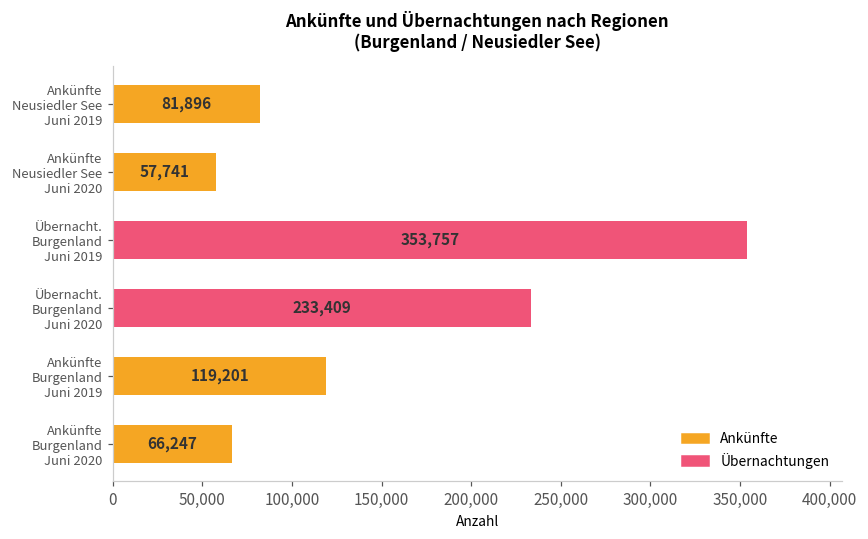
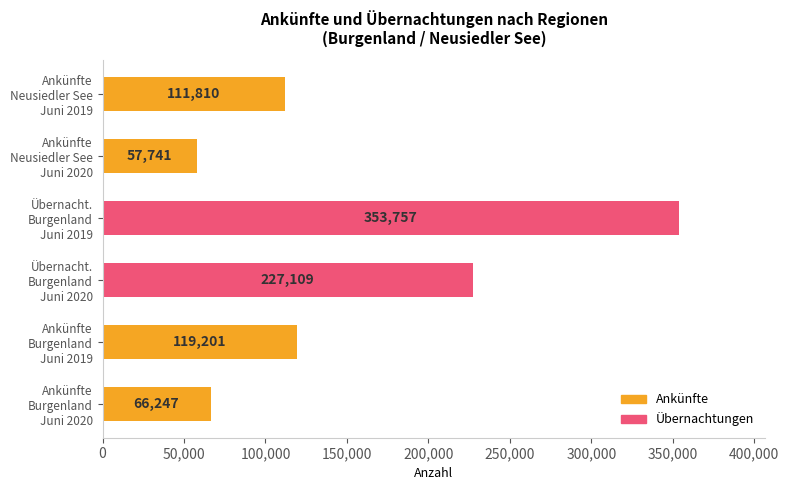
  {
-   "Ankünfte Neusiedler See Juni 2019": "81,896",
+   "Ankünfte Neusiedler See Juni 2019": "111,810",
    "Ankünfte Neusiedler See Juni 2020": "57,741",
    "Übernacht. Burgenland Juni 2019": "353,757",
-   "Übernacht. Burgenland Juni 2020": "233,409",
+   "Übernacht. Burgenland Juni 2020": "227,109",
    "Ankünfte Burgenland Juni 2019": "119,201",
    "Ankünfte Burgenland Juni 2020": "66,247"
  }
